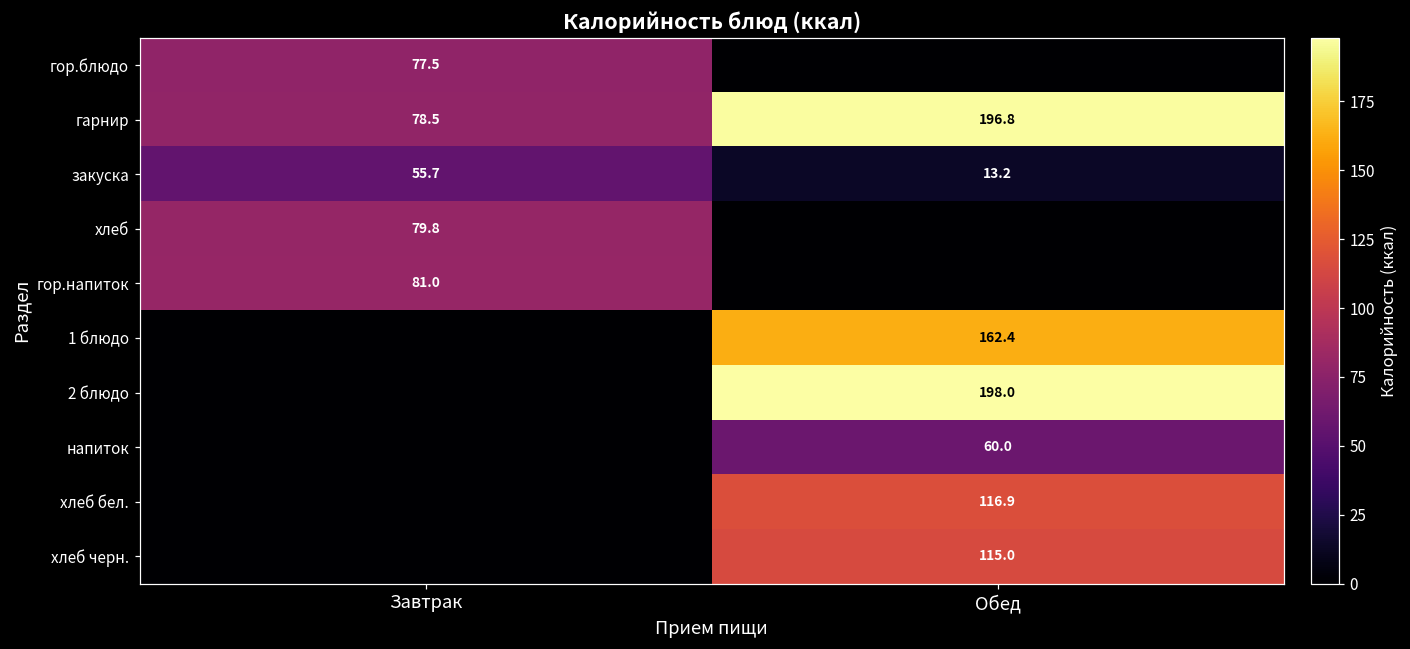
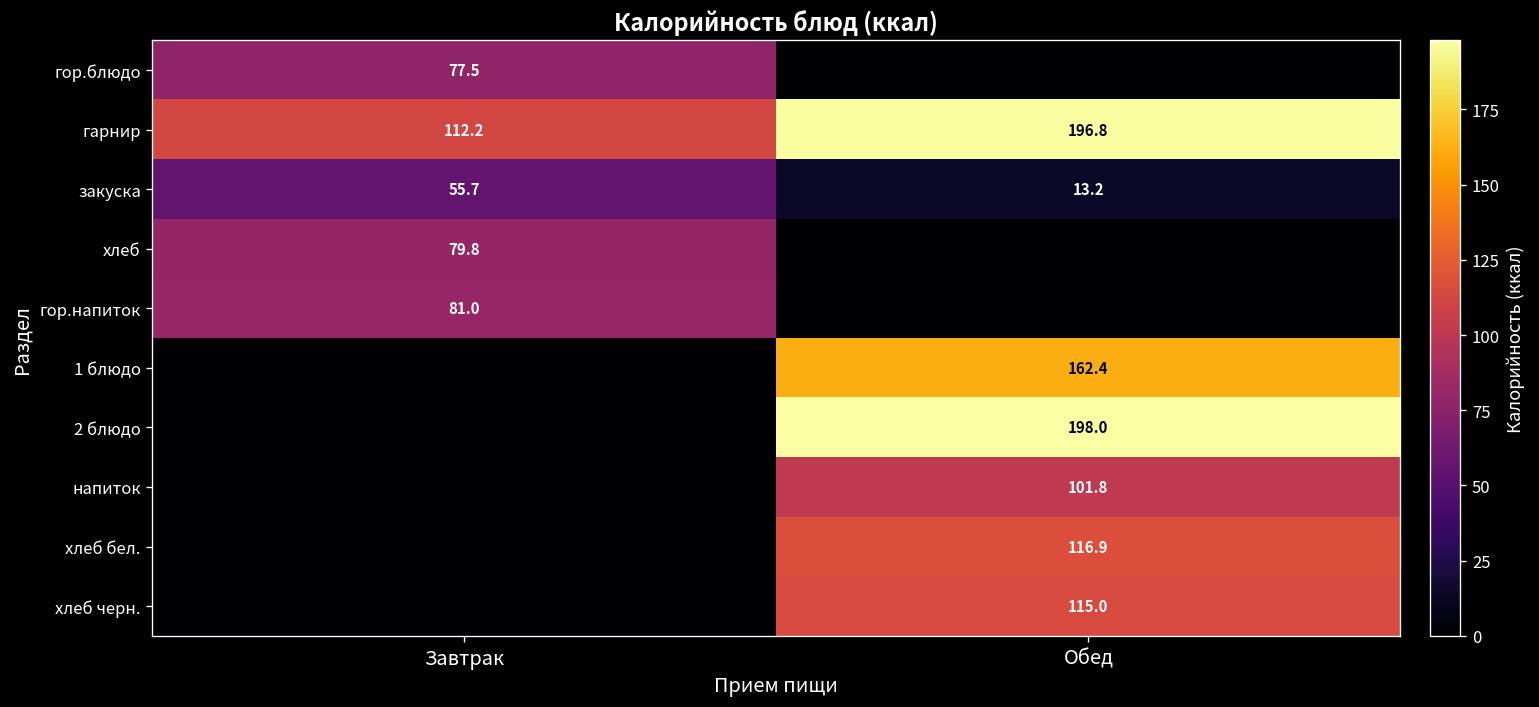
  {
    "гор.блюдо": {
      "Завтрак": 77.5
    },
    "гарнир": {
-     "Завтрак": 78.5,
+     "Завтрак": 112.2,
      "Обед": 196.8
    },
    "закуска": {
      "Завтрак": 55.7,
      "Обед": 13.2
    },
    "хлеб": {
      "Завтрак": 79.8
    },
    "гор.напиток": {
      "Завтрак": 81.0
    },
    "1 блюдо": {
      "Обед": 162.4
    },
    "2 блюдо": {
      "Обед": 198.0
    },
    "напиток": {
-     "Обед": 60.0
+     "Обед": 101.8
    },
    "хлеб бел.": {
      "Обед": 116.9
    },
    "хлеб черн.": {
      "Обед": 115.0
    }
  }
